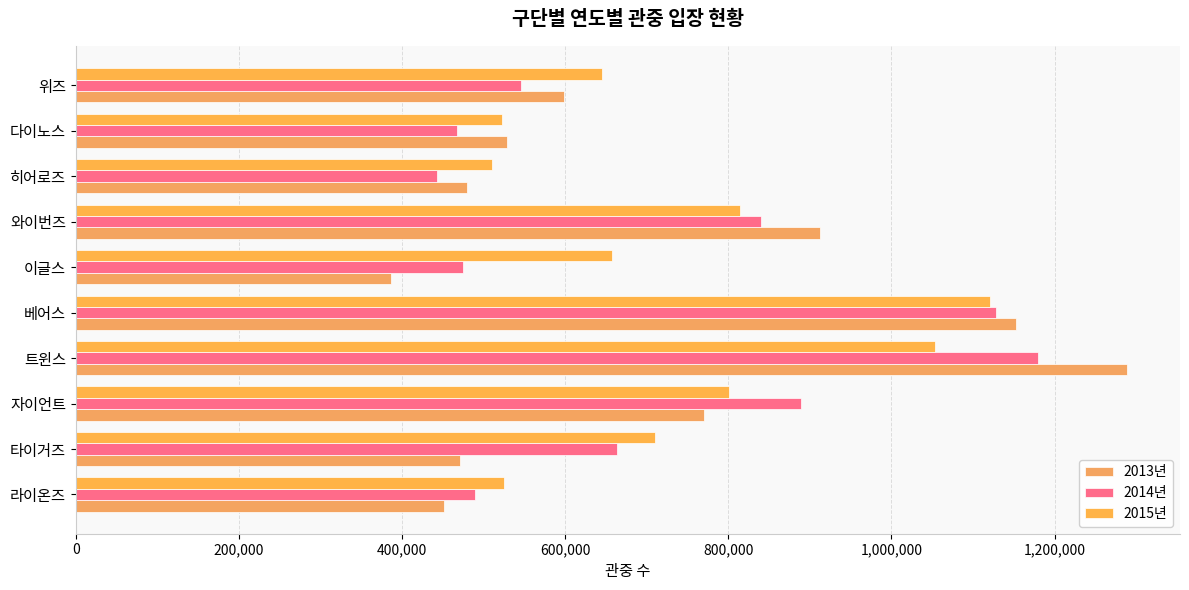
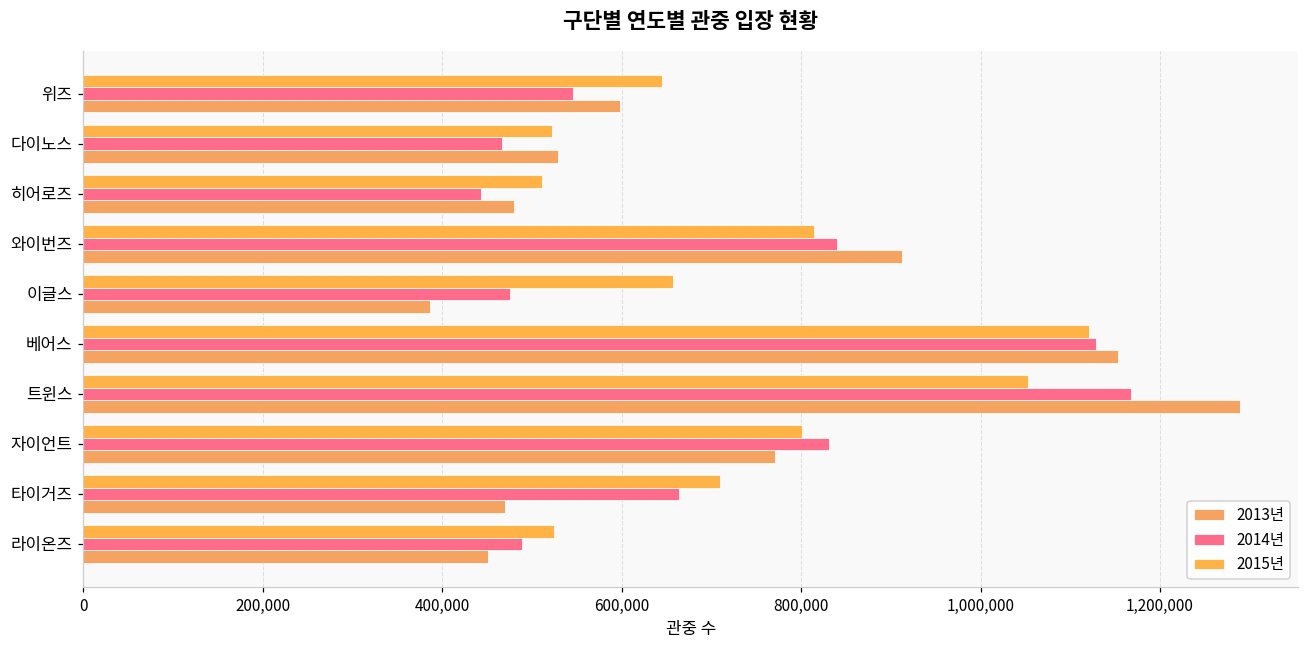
  {
    "2014년": {
      "위즈": "550,000",
      "다이노스": "470,000",
      "히어로즈": "440,000",
      "와이번즈": "840,000",
      "이글스": "480,000",
      "베어스": "1,130,000",
-     "트윈스": "1,180,000",
-     "자이언트": "890,000",
+     "트윈스": "1,170,000",
+     "자이언트": "830,000",
      "타이거즈": "660,000",
      "라이온즈": "490,000"
    }
  }
